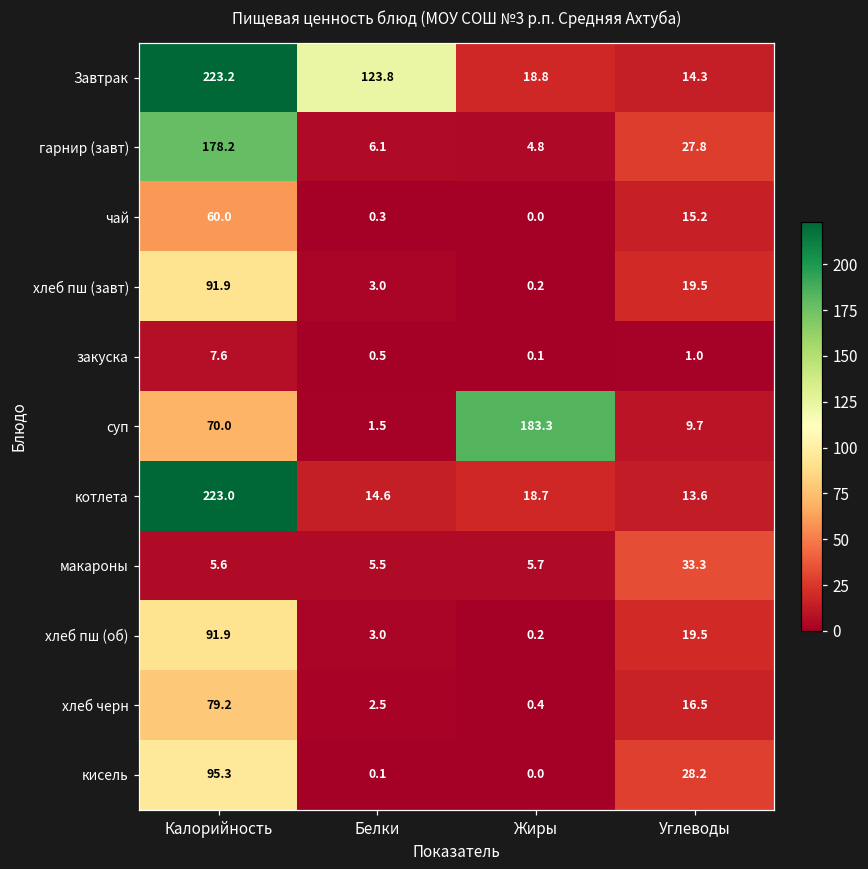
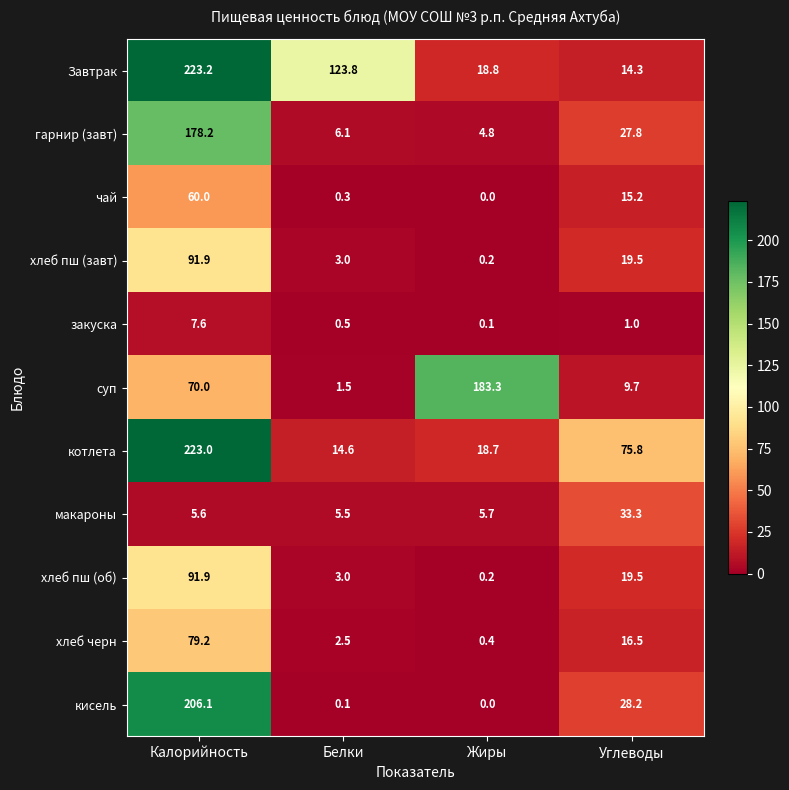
  {
    "Завтрак": {
      "Калорийность": 223.2,
      "Белки": 123.8,
      "Жиры": 18.8,
      "Углеводы": 14.3
    },
    "гарнир (завт)": {
      "Калорийность": 178.2,
      "Белки": 6.1,
      "Жиры": 4.8,
      "Углеводы": 27.8
    },
    "чай": {
      "Калорийность": 60.0,
      "Белки": 0.3,
      "Жиры": 0.0,
      "Углеводы": 15.2
    },
    "хлеб пш (завт)": {
      "Калорийность": 91.9,
      "Белки": 3.0,
      "Жиры": 0.2,
      "Углеводы": 19.5
    },
    "закуска": {
      "Калорийность": 7.6,
      "Белки": 0.5,
      "Жиры": 0.1,
      "Углеводы": 1.0
    },
    "суп": {
      "Калорийность": 70.0,
      "Белки": 1.5,
      "Жиры": 183.3,
      "Углеводы": 9.7
    },
    "котлета": {
      "Калорийность": 223.0,
      "Белки": 14.6,
      "Жиры": 18.7,
-     "Углеводы": 13.6
+     "Углеводы": 75.8
    },
    "макароны": {
      "Калорийность": 5.6,
      "Белки": 5.5,
      "Жиры": 5.7,
      "Углеводы": 33.3
    },
    "хлеб пш (об)": {
      "Калорийность": 91.9,
      "Белки": 3.0,
      "Жиры": 0.2,
      "Углеводы": 19.5
    },
    "хлеб черн": {
      "Калорийность": 79.2,
      "Белки": 2.5,
      "Жиры": 0.4,
      "Углеводы": 16.5
    },
    "кисель": {
-     "Калорийность": 95.3,
+     "Калорийность": 206.1,
      "Белки": 0.1,
      "Жиры": 0.0,
      "Углеводы": 28.2
    }
  }
